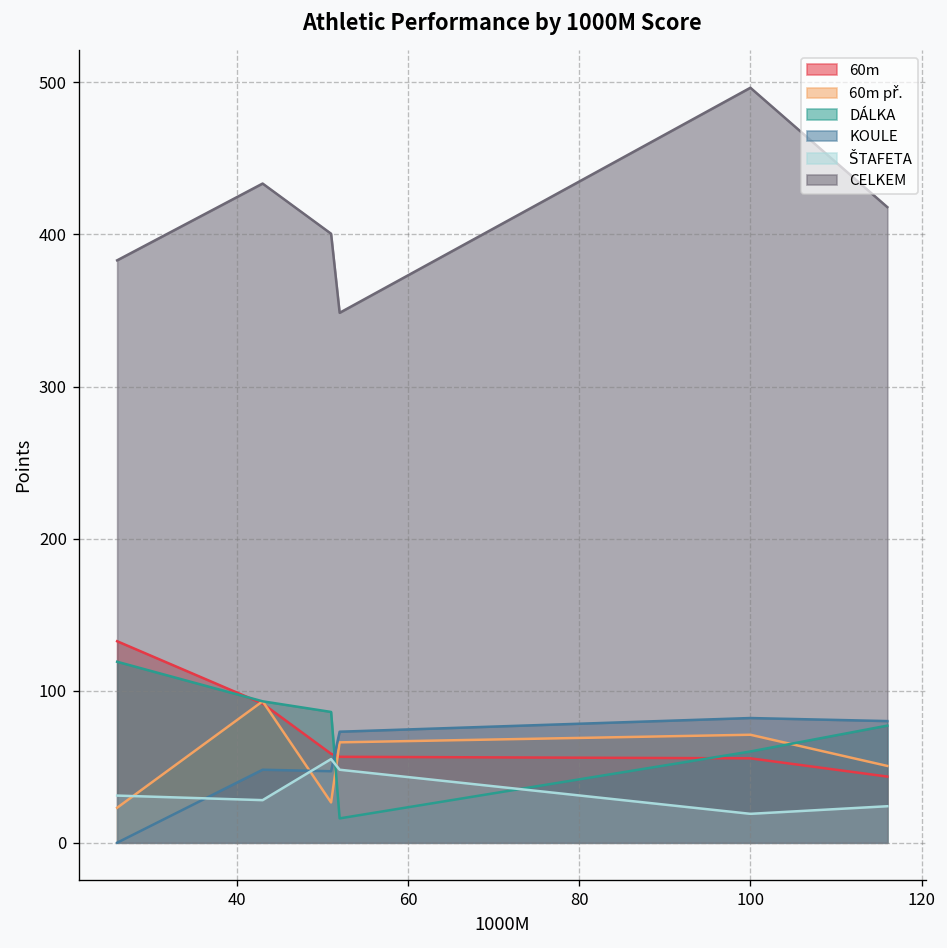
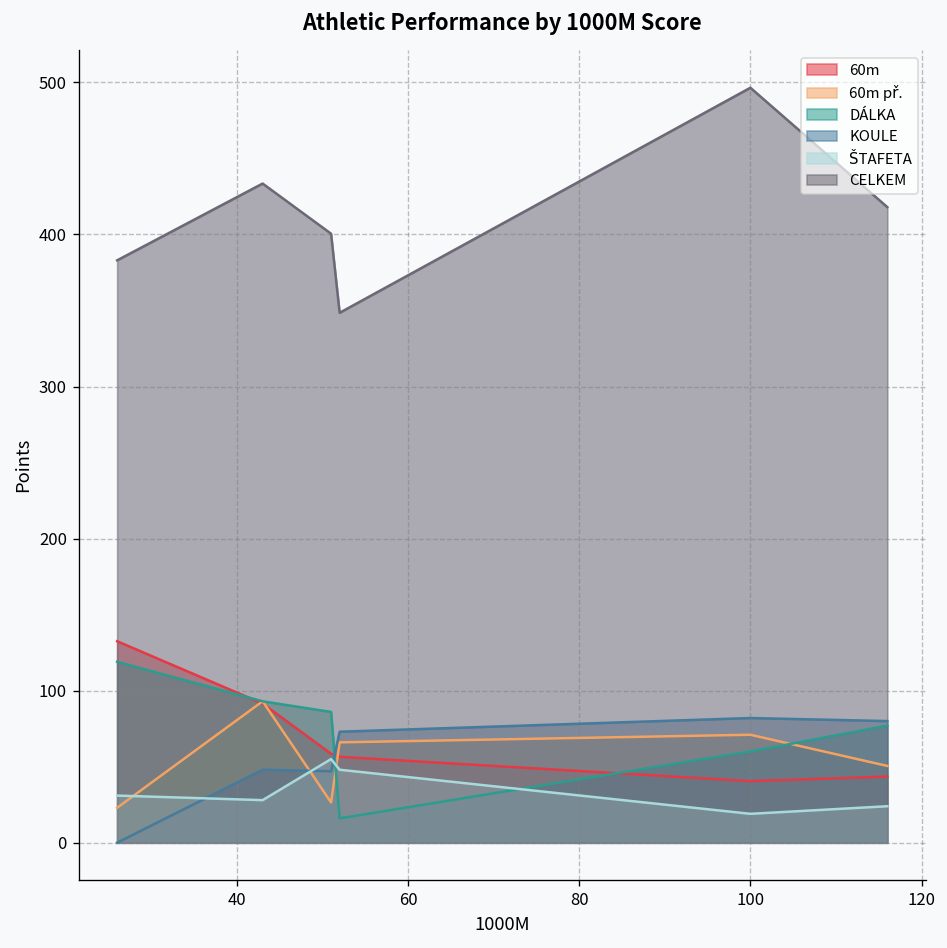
  {
    "60m": {
-     "100": 56
+     "100": 41
    },
    "60m př.": {
      "100": 71
    },
    "ŠTAFETA": {
      "100": 19
    }
  }
